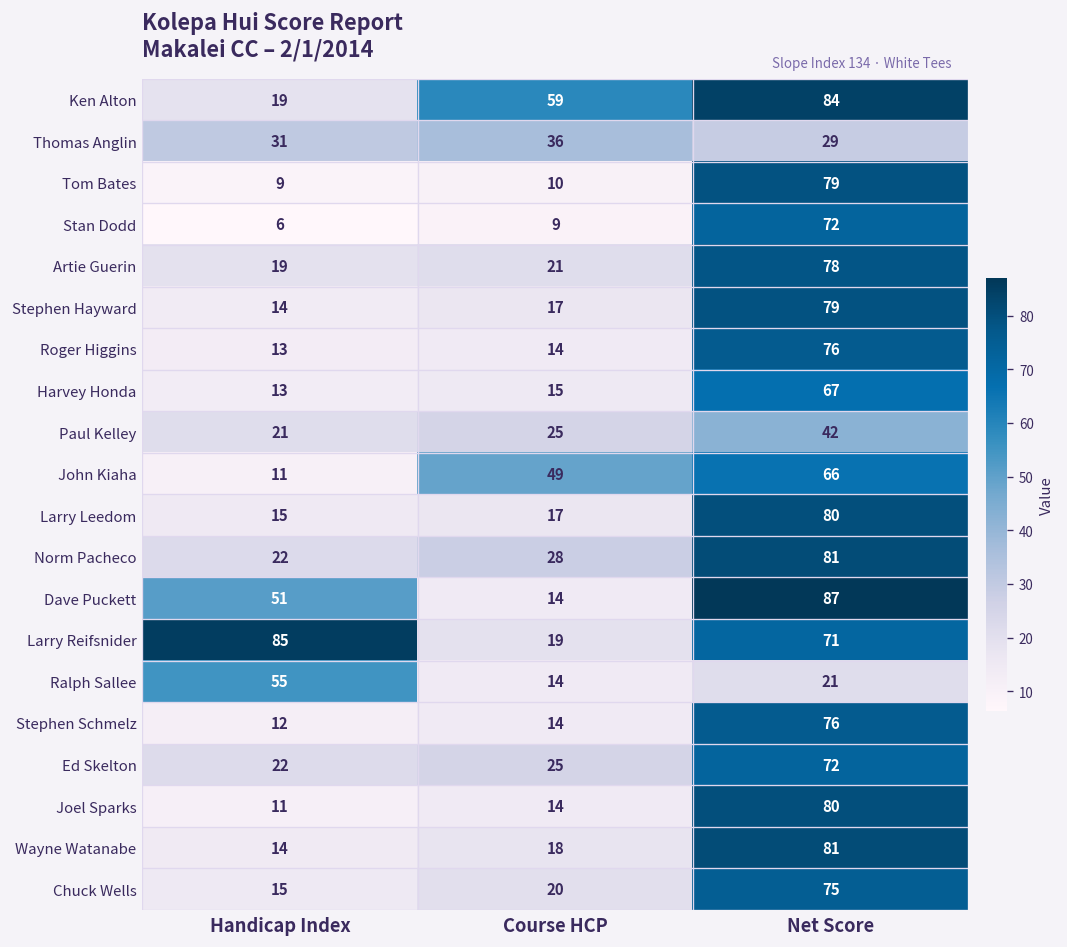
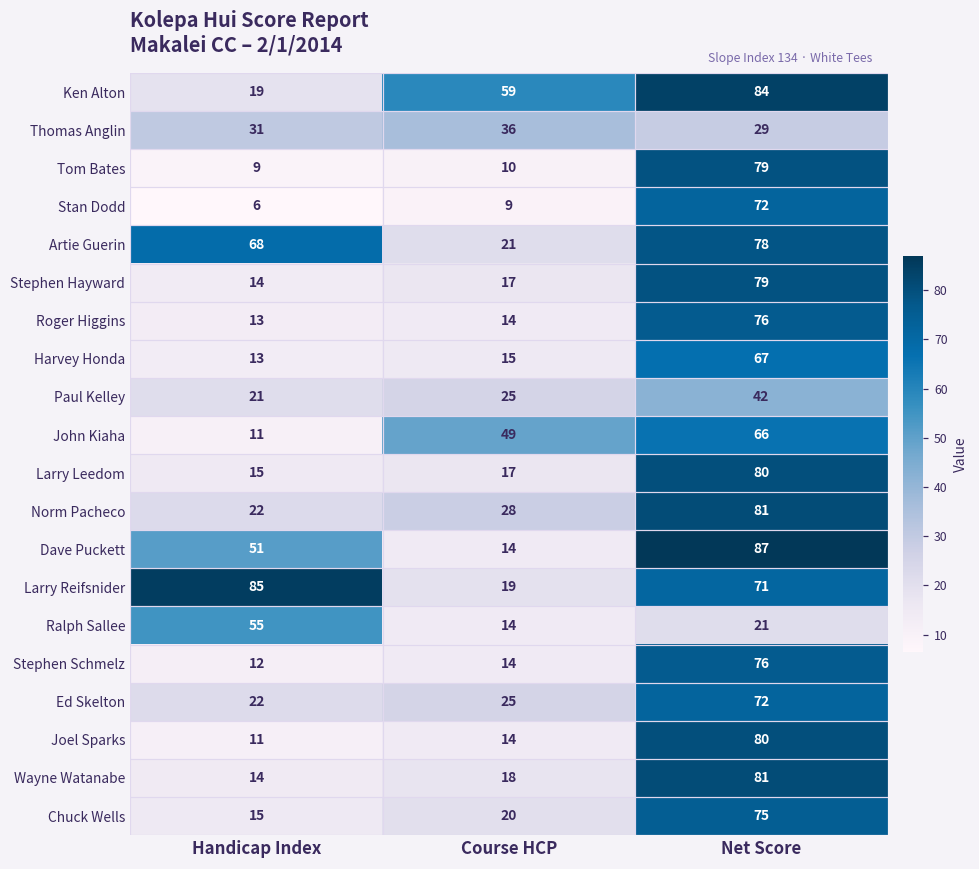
  {
    "Ken Alton": {
      "Handicap Index": 19,
      "Course HCP": 59,
      "Net Score": 84
    },
    "Thomas Anglin": {
      "Handicap Index": 31,
      "Course HCP": 36,
      "Net Score": 29
    },
    "Tom Bates": {
      "Handicap Index": 9,
      "Course HCP": 10,
      "Net Score": 79
    },
    "Stan Dodd": {
      "Handicap Index": 6,
      "Course HCP": 9,
      "Net Score": 72
    },
    "Artie Guerin": {
-     "Handicap Index": 19,
+     "Handicap Index": 68,
      "Course HCP": 21,
      "Net Score": 78
    },
    "Stephen Hayward": {
      "Handicap Index": 14,
      "Course HCP": 17,
      "Net Score": 79
    },
    "Roger Higgins": {
      "Handicap Index": 13,
      "Course HCP": 14,
      "Net Score": 76
    },
    "Harvey Honda": {
      "Handicap Index": 13,
      "Course HCP": 15,
      "Net Score": 67
    },
    "Paul Kelley": {
      "Handicap Index": 21,
      "Course HCP": 25,
      "Net Score": 42
    },
    "John Kiaha": {
      "Handicap Index": 11,
      "Course HCP": 49,
      "Net Score": 66
    },
    "Larry Leedom": {
      "Handicap Index": 15,
      "Course HCP": 17,
      "Net Score": 80
    },
    "Norm Pacheco": {
      "Handicap Index": 22,
      "Course HCP": 28,
      "Net Score": 81
    },
    "Dave Puckett": {
      "Handicap Index": 51,
      "Course HCP": 14,
      "Net Score": 87
    },
    "Larry Reifsnider": {
      "Handicap Index": 85,
      "Course HCP": 19,
      "Net Score": 71
    },
    "Ralph Sallee": {
      "Handicap Index": 55,
      "Course HCP": 14,
      "Net Score": 21
    },
    "Stephen Schmelz": {
      "Handicap Index": 12,
      "Course HCP": 14,
      "Net Score": 76
    },
    "Ed Skelton": {
      "Handicap Index": 22,
      "Course HCP": 25,
      "Net Score": 72
    },
    "Joel Sparks": {
      "Handicap Index": 11,
      "Course HCP": 14,
      "Net Score": 80
    },
    "Wayne Watanabe": {
      "Handicap Index": 14,
      "Course HCP": 18,
      "Net Score": 81
    },
    "Chuck Wells": {
      "Handicap Index": 15,
      "Course HCP": 20,
      "Net Score": 75
    }
  }
